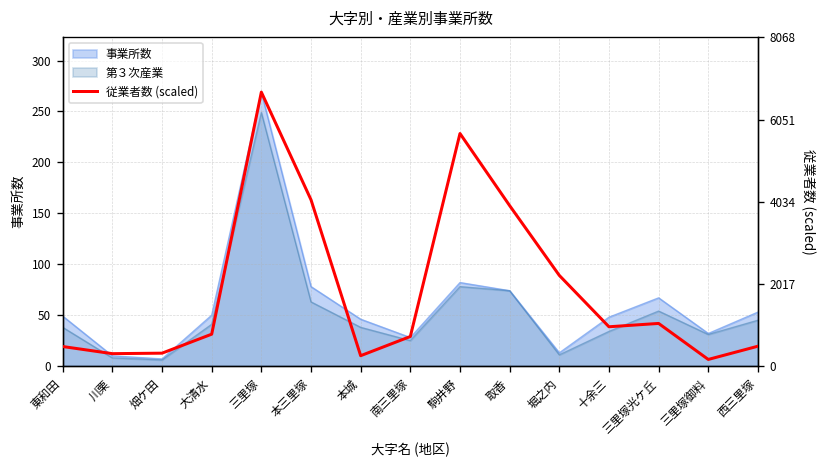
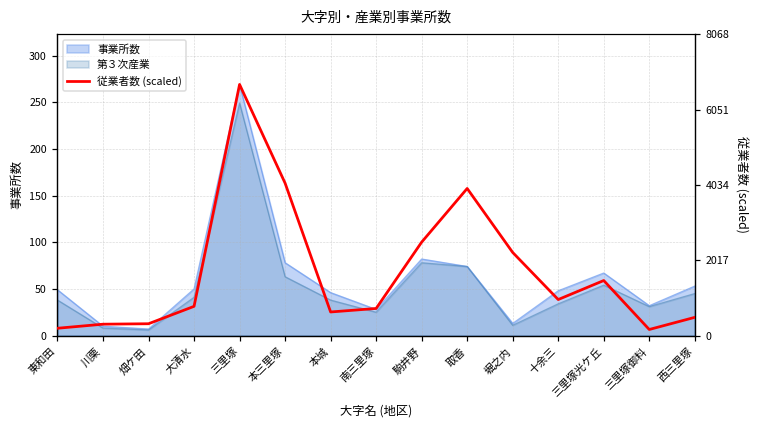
  {
    "従業者数 (scaled)": {
-     "東和田": 500,
+     "東和田": 200,
      "川栗": 300,
      "畑ケ田": 300,
      "大清水": 800,
      "三里塚": 6700,
      "本三里塚": 4100,
-     "本城": 300,
+     "本城": 600,
      "南三里塚": 700,
-     "駒井野": 5700,
+     "駒井野": 2500,
      "取香": 3900,
      "堀之内": 2200,
      "十余三": 1000,
-     "三里塚光ケ丘": 1000,
+     "三里塚光ケ丘": 1500,
      "三里塚御料": 200,
      "西三里塚": 500
    }
  }
